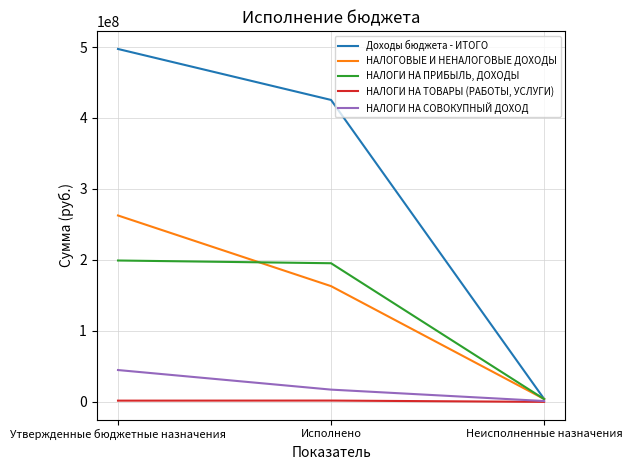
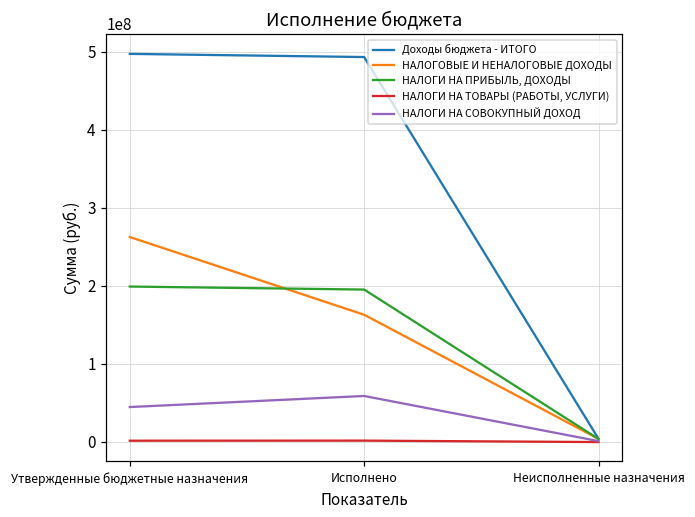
  {
    "Доходы бюджета - ИТОГО": {
      "Утвержденные бюджетные назначения": 500000000,
-     "Исполнено": 430000000
+     "Исполнено": 490000000
    },
    "НАЛОГОВЫЕ И НЕНАЛОГОВЫЕ ДОХОДЫ": {
      "Утвержденные бюджетные назначения": 260000000,
      "Исполнено": 160000000
    },
    "НАЛОГИ НА ПРИБЫЛЬ, ДОХОДЫ": {
      "Утвержденные бюджетные назначения": 200000000,
      "Исполнено": 200000000
    },
    "НАЛОГИ НА ТОВАРЫ (РАБОТЫ, УСЛУГИ)": {
      "Утвержденные бюджетные назначения": 0,
      "Исполнено": 0
    },
    "НАЛОГИ НА СОВОКУПНЫЙ ДОХОД": {
      "Утвержденные бюджетные назначения": 40000000,
-     "Исполнено": 20000000
+     "Исполнено": 60000000
    }
  }
